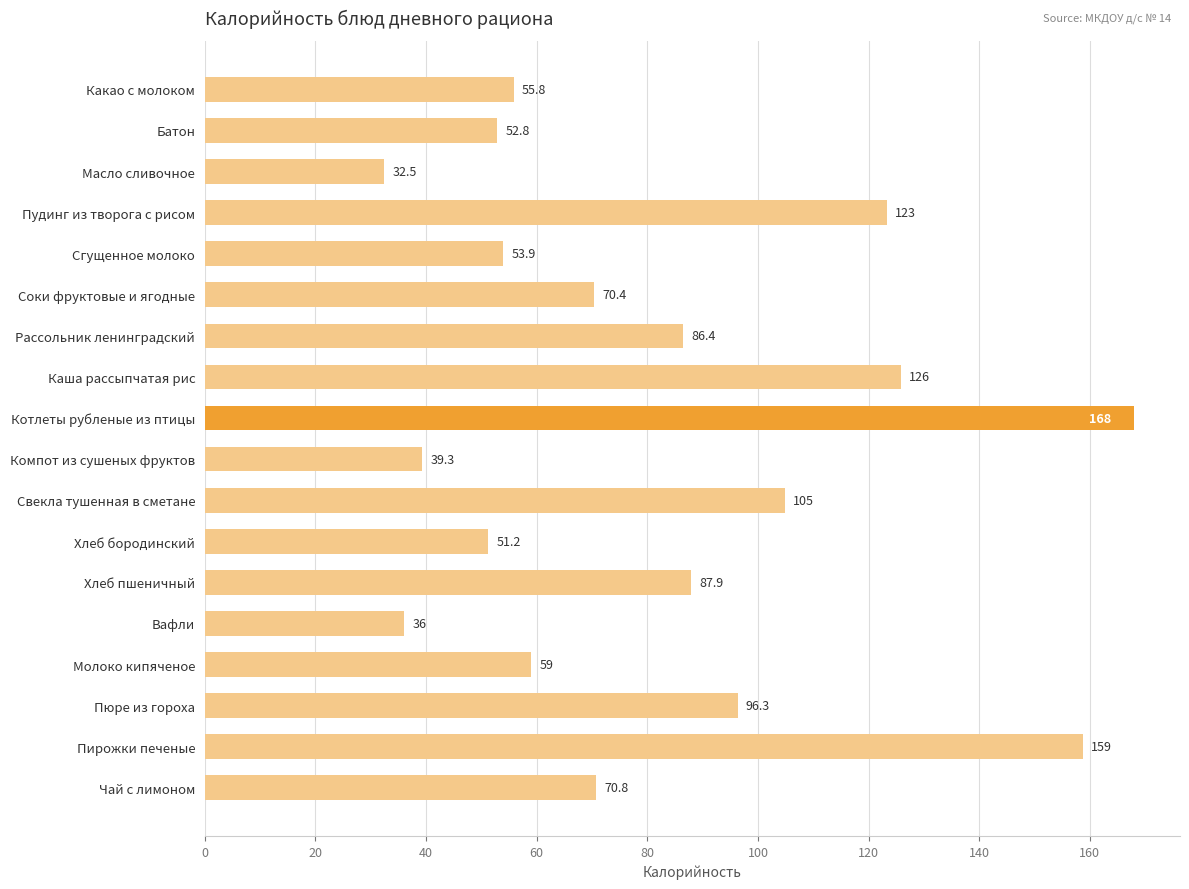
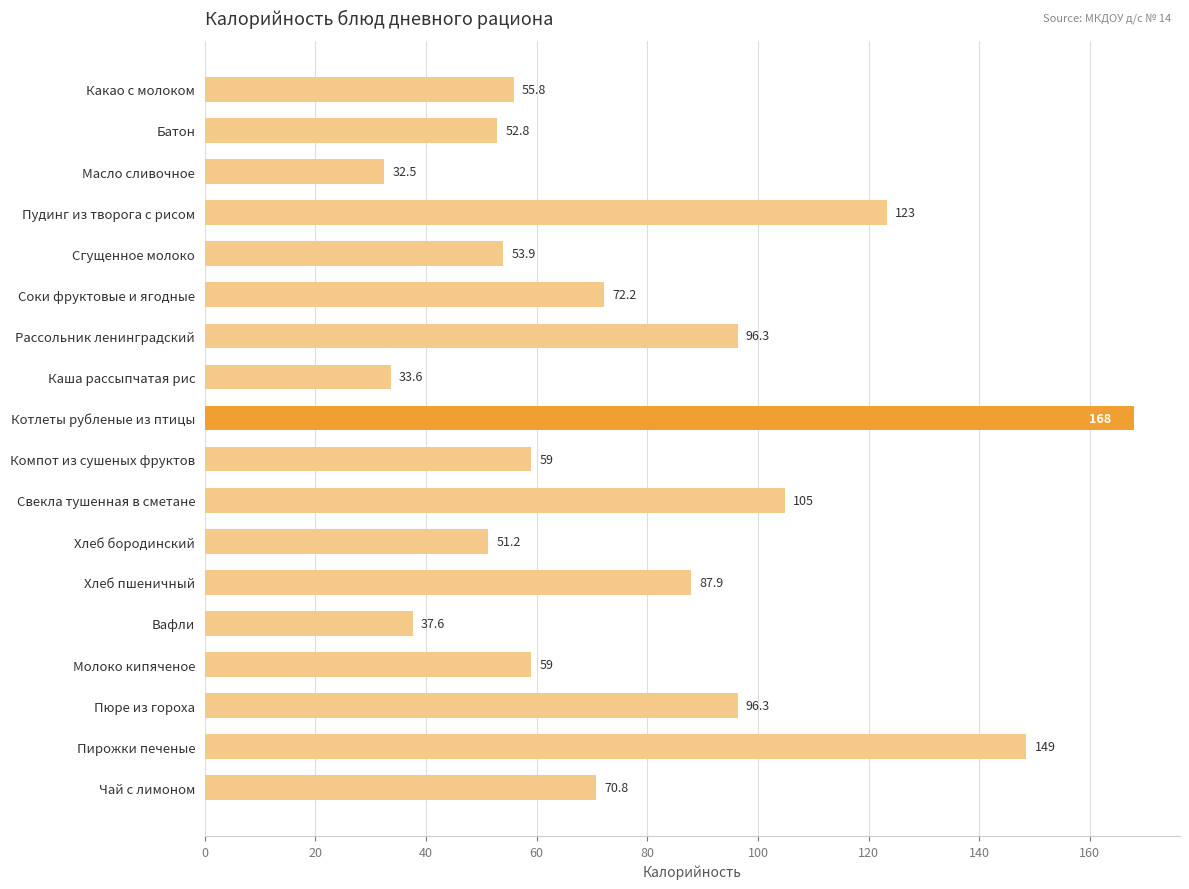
  {
    "Какао с молоком": 55.8,
    "Батон": 52.8,
    "Масло сливочное": 32.5,
    "Пудинг из творога с рисом": 123,
    "Сгущенное молоко": 53.9,
-   "Соки фруктовые и ягодные": 70.4,
-   "Рассольник ленинградский": 86.4,
-   "Каша рассыпчатая рис": 126,
+   "Соки фруктовые и ягодные": 72.2,
+   "Рассольник ленинградский": 96.3,
+   "Каша рассыпчатая рис": 33.6,
    "Котлеты рубленые из птицы": 168,
-   "Компот из сушеных фруктов": 39.3,
+   "Компот из сушеных фруктов": 59,
    "Свекла тушенная в сметане": 105,
    "Хлеб бородинский": 51.2,
    "Хлеб пшеничный": 87.9,
-   "Вафли": 36,
+   "Вафли": 37.6,
    "Молоко кипяченое": 59,
    "Пюре из гороха": 96.3,
-   "Пирожки печеные": 159,
+   "Пирожки печеные": 149,
    "Чай с лимоном": 70.8
  }
